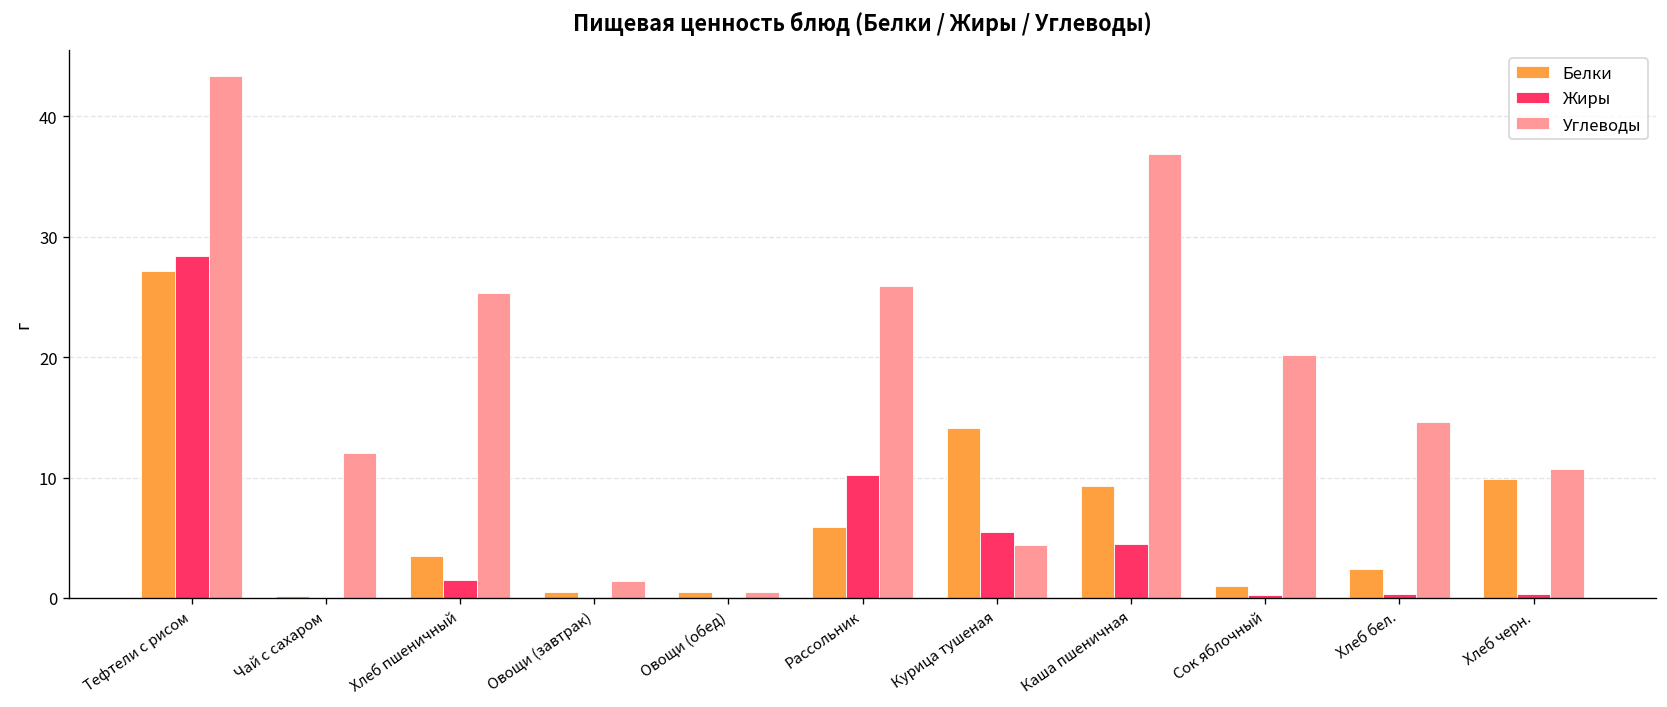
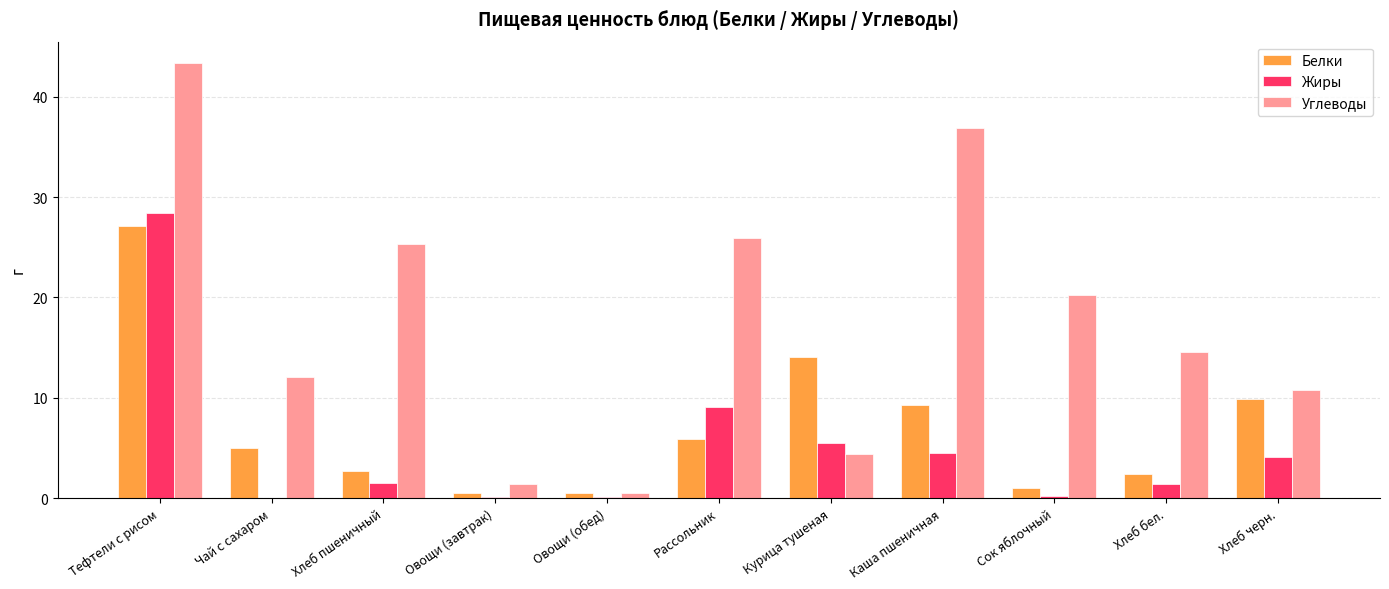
  {
    "Белки": {
      "Тефтели с рисом": 27.2,
-     "Чай с сахаром": 0.1,
-     "Хлеб пшеничный": 3.5,
+     "Чай с сахаром": 5.0,
+     "Хлеб пшеничный": 2.7,
      "Овощи (завтрак)": 0.5,
      "Овощи (обед)": 0.5,
      "Рассольник": 5.9,
      "Курица тушеная": 14.1,
      "Каша пшеничная": 9.3,
      "Сок яблочный": 1.0,
      "Хлеб бел.": 2.4,
      "Хлеб черн.": 9.9
    },
    "Жиры": {
      "Тефтели с рисом": 28.4,
      "Чай с сахаром": 0.0,
      "Хлеб пшеничный": 1.5,
-     "Рассольник": 10.2,
+     "Рассольник": 9.0,
      "Курица тушеная": 5.5,
      "Каша пшеничная": 4.5,
-     "Хлеб бел.": 0.3,
-     "Хлеб черн.": 0.4
+     "Хлеб бел.": 1.4,
+     "Хлеб черн.": 4.1
    },
    "Углеводы": {
      "Тефтели с рисом": 43.3,
      "Чай с сахаром": 12.0,
      "Хлеб пшеничный": 25.3,
      "Овощи (завтрак)": 1.4,
      "Овощи (обед)": 0.5,
      "Рассольник": 25.9,
      "Курица тушеная": 4.4,
      "Каша пшеничная": 36.9,
      "Сок яблочный": 20.2,
      "Хлеб бел.": 14.6,
      "Хлеб черн.": 10.7
    }
  }
